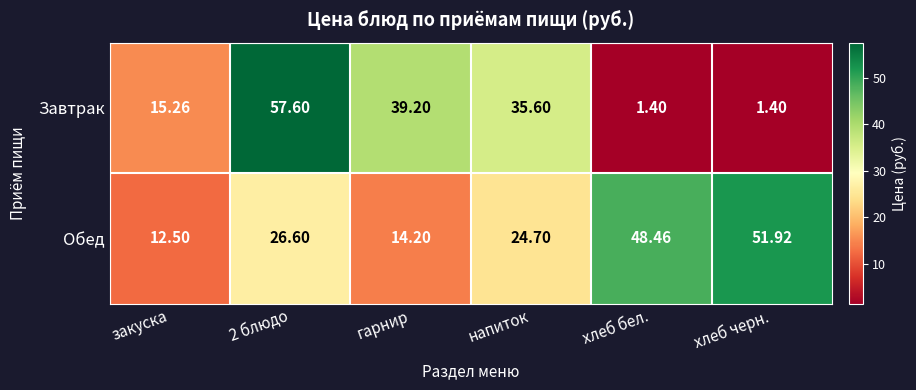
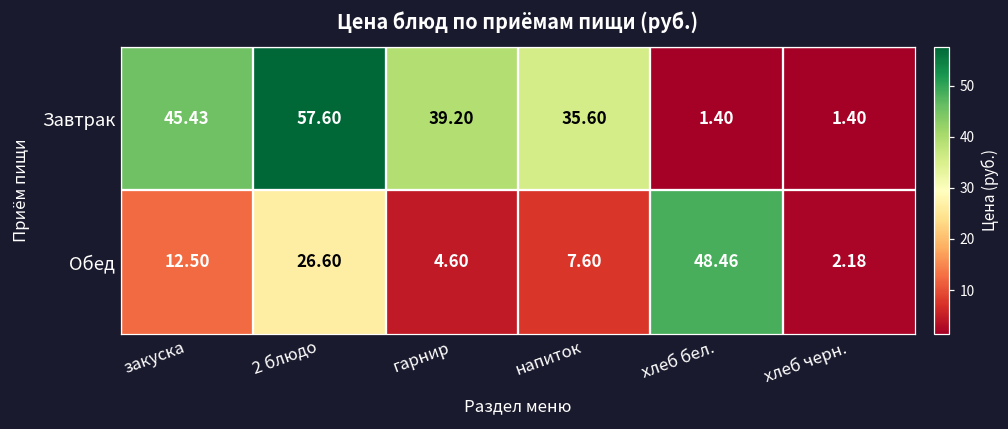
  {
    "Завтрак": {
-     "закуска": 15.26,
+     "закуска": 45.43,
      "2 блюдо": 57.60,
      "гарнир": 39.20,
      "напиток": 35.60,
      "хлеб бел.": 1.40,
      "хлеб черн.": 1.40
    },
    "Обед": {
      "закуска": 12.50,
      "2 блюдо": 26.60,
-     "гарнир": 14.20,
-     "напиток": 24.70,
+     "гарнир": 4.60,
+     "напиток": 7.60,
      "хлеб бел.": 48.46,
-     "хлеб черн.": 51.92
+     "хлеб черн.": 2.18
    }
  }
